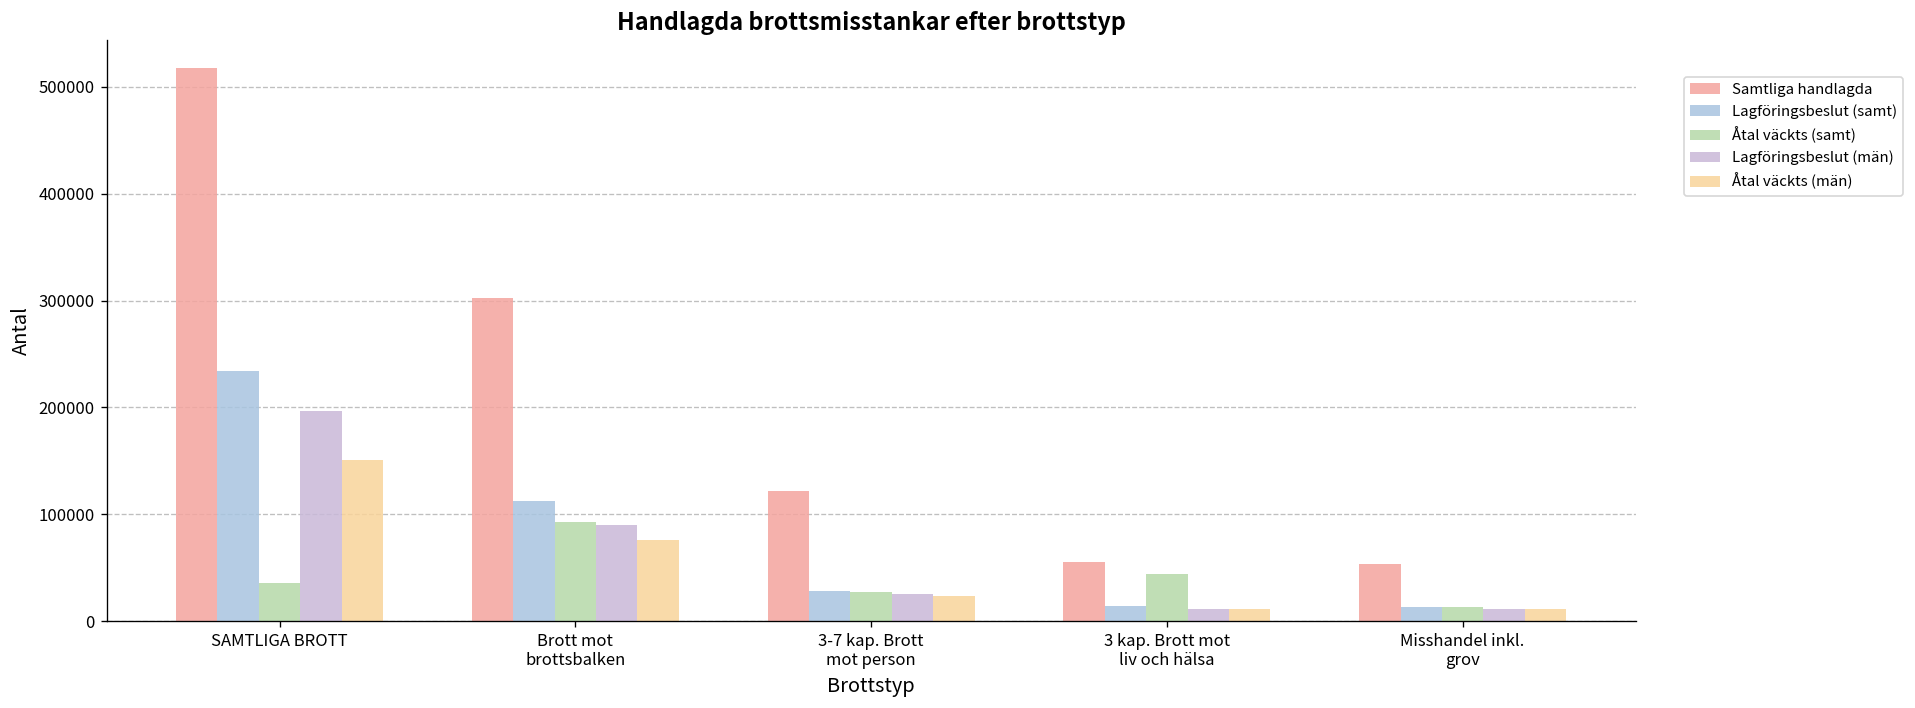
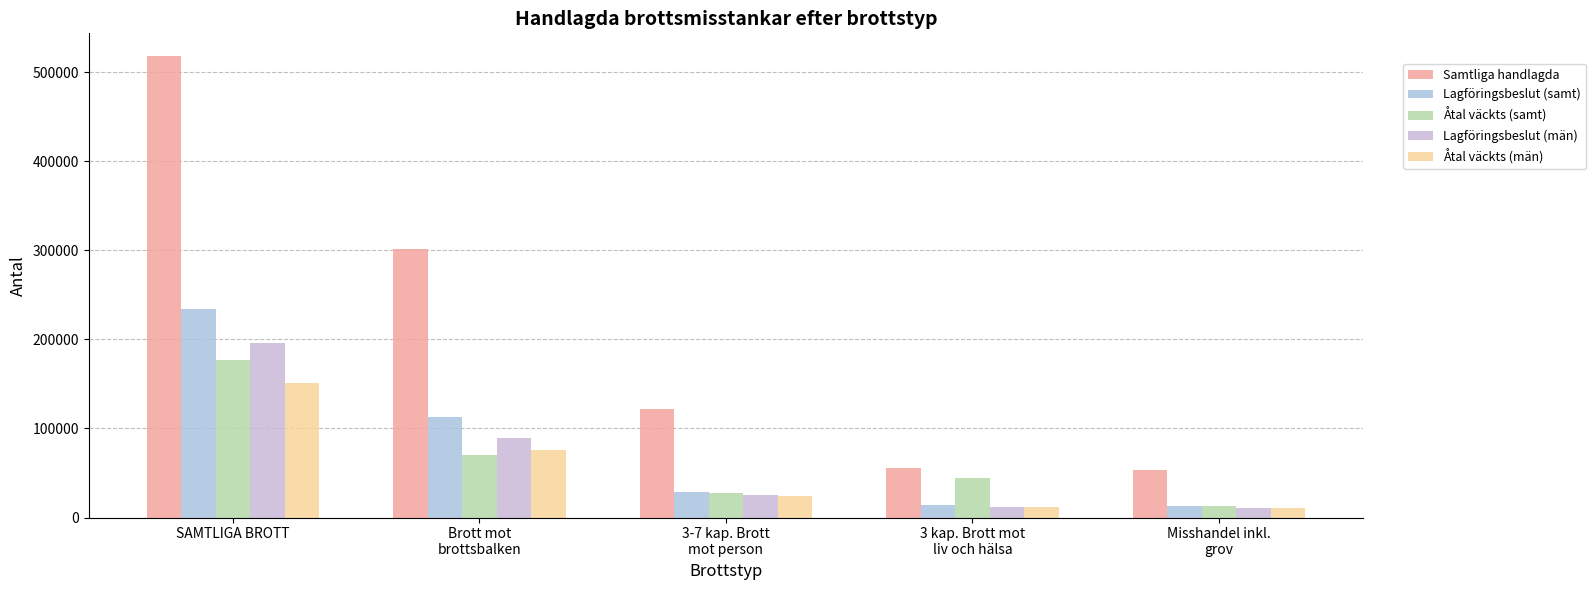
  {
    "Åtal väckts (samt)": {
-     "SAMTLIGA BROTT": 40000,
-     "Brott mot brottsbalken": 90000,
+     "SAMTLIGA BROTT": 180000,
+     "Brott mot brottsbalken": 70000,
      "3-7 kap. Brott mot person": 30000,
      "3 kap. Brott mot liv och hälsa": 40000,
      "Misshandel inkl. grov": 10000
    }
  }
